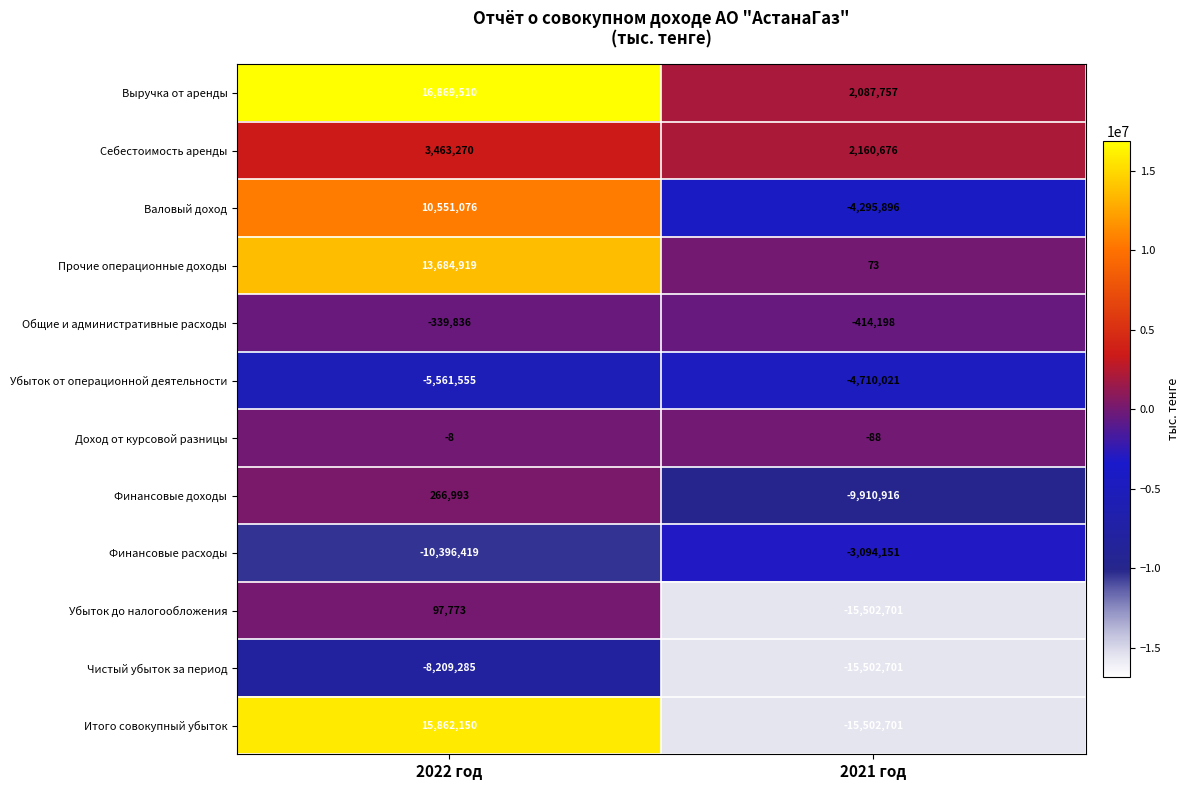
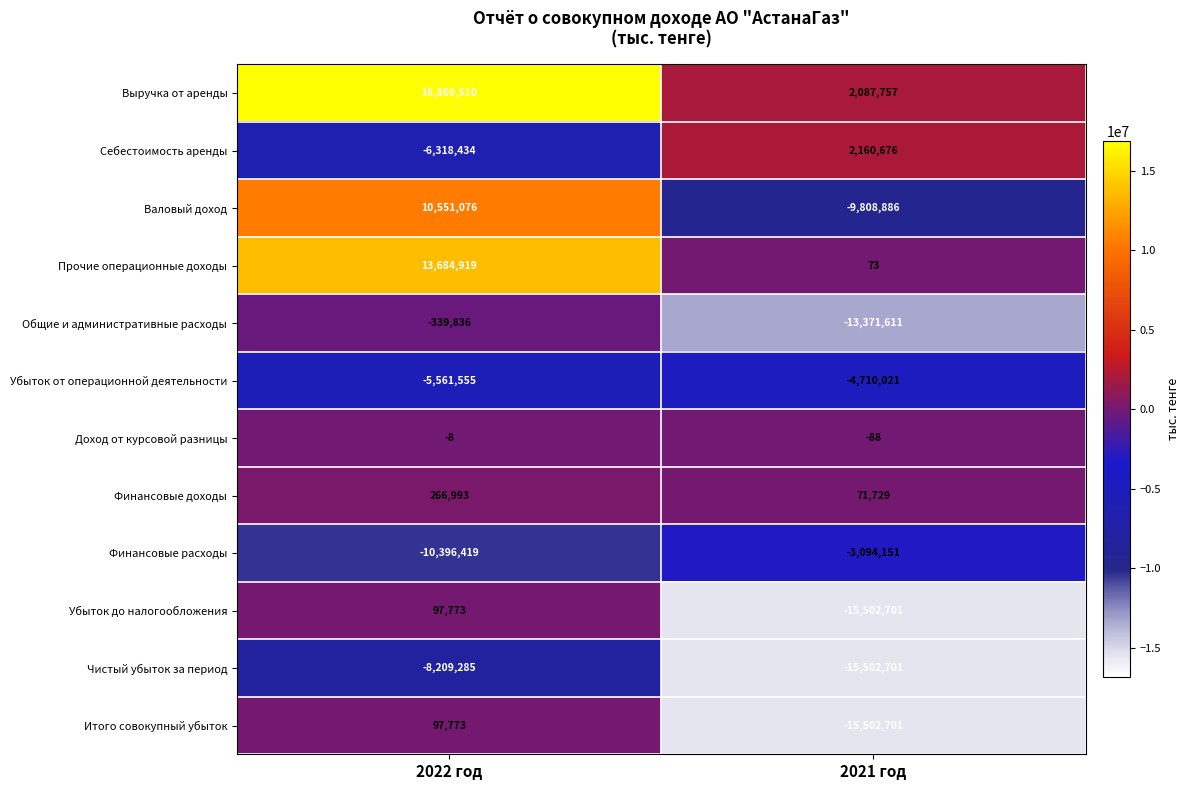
  {
    "Выручка от аренды": {
      "2022 год": "16,869,510",
      "2021 год": "2,087,757"
    },
    "Себестоимость аренды": {
-     "2022 год": "3,463,270",
+     "2022 год": "-6,318,434",
      "2021 год": "2,160,676"
    },
    "Валовый доход": {
      "2022 год": "10,551,076",
-     "2021 год": "-4,295,896"
+     "2021 год": "-9,808,886"
    },
    "Прочие операционные доходы": {
      "2022 год": "13,684,919",
      "2021 год": "73"
    },
    "Общие и административные расходы": {
      "2022 год": "-339,836",
-     "2021 год": "-414,198"
+     "2021 год": "-13,371,611"
    },
    "Убыток от операционной деятельности": {
      "2022 год": "-5,561,555",
      "2021 год": "-4,710,021"
    },
    "Доход от курсовой разницы": {
      "2022 год": "-8",
      "2021 год": "-88"
    },
    "Финансовые доходы": {
      "2022 год": "266,993",
-     "2021 год": "-9,910,916"
+     "2021 год": "71,729"
    },
    "Финансовые расходы": {
      "2022 год": "-10,396,419",
      "2021 год": "-3,094,151"
    },
    "Убыток до налогообложения": {
      "2022 год": "97,773"
    },
    "Чистый убыток за период": {
      "2022 год": "-8,209,285"
    },
    "Итого совокупный убыток": {
-     "2022 год": "15,862,150"
+     "2022 год": "97,773"
    }
  }
